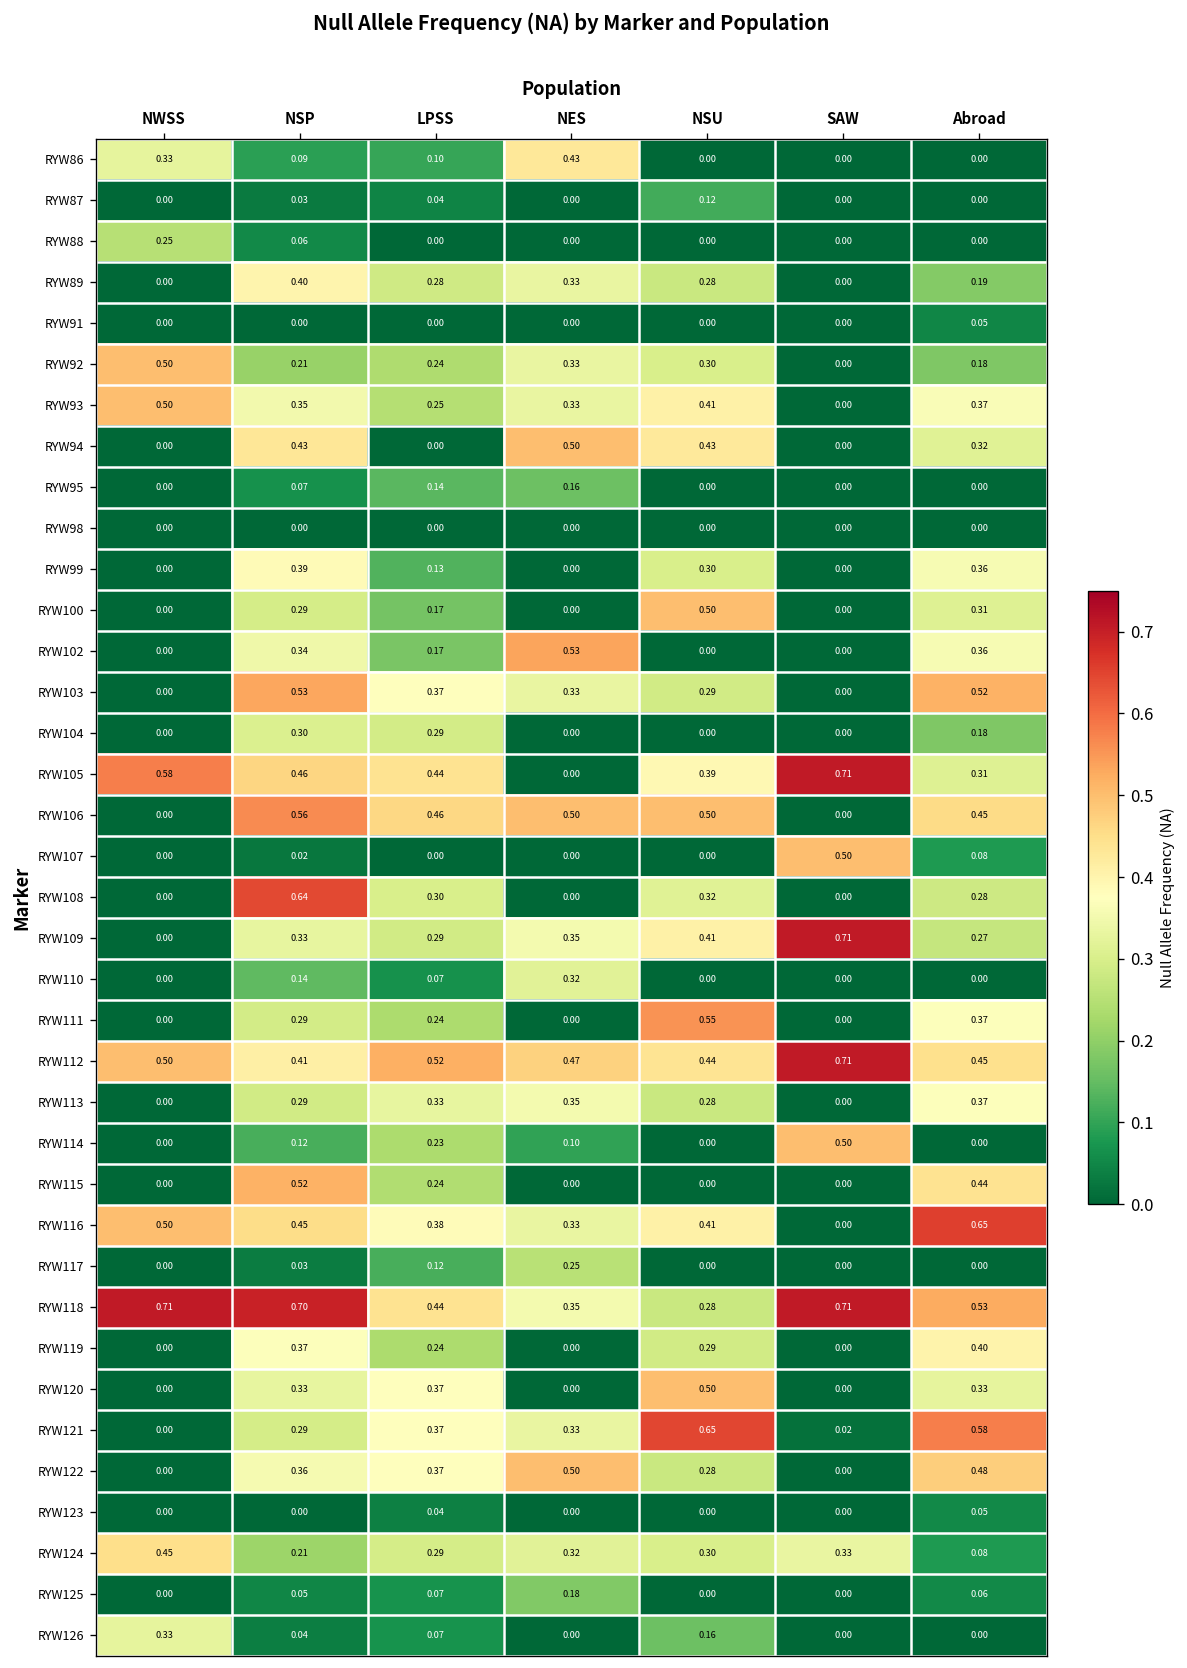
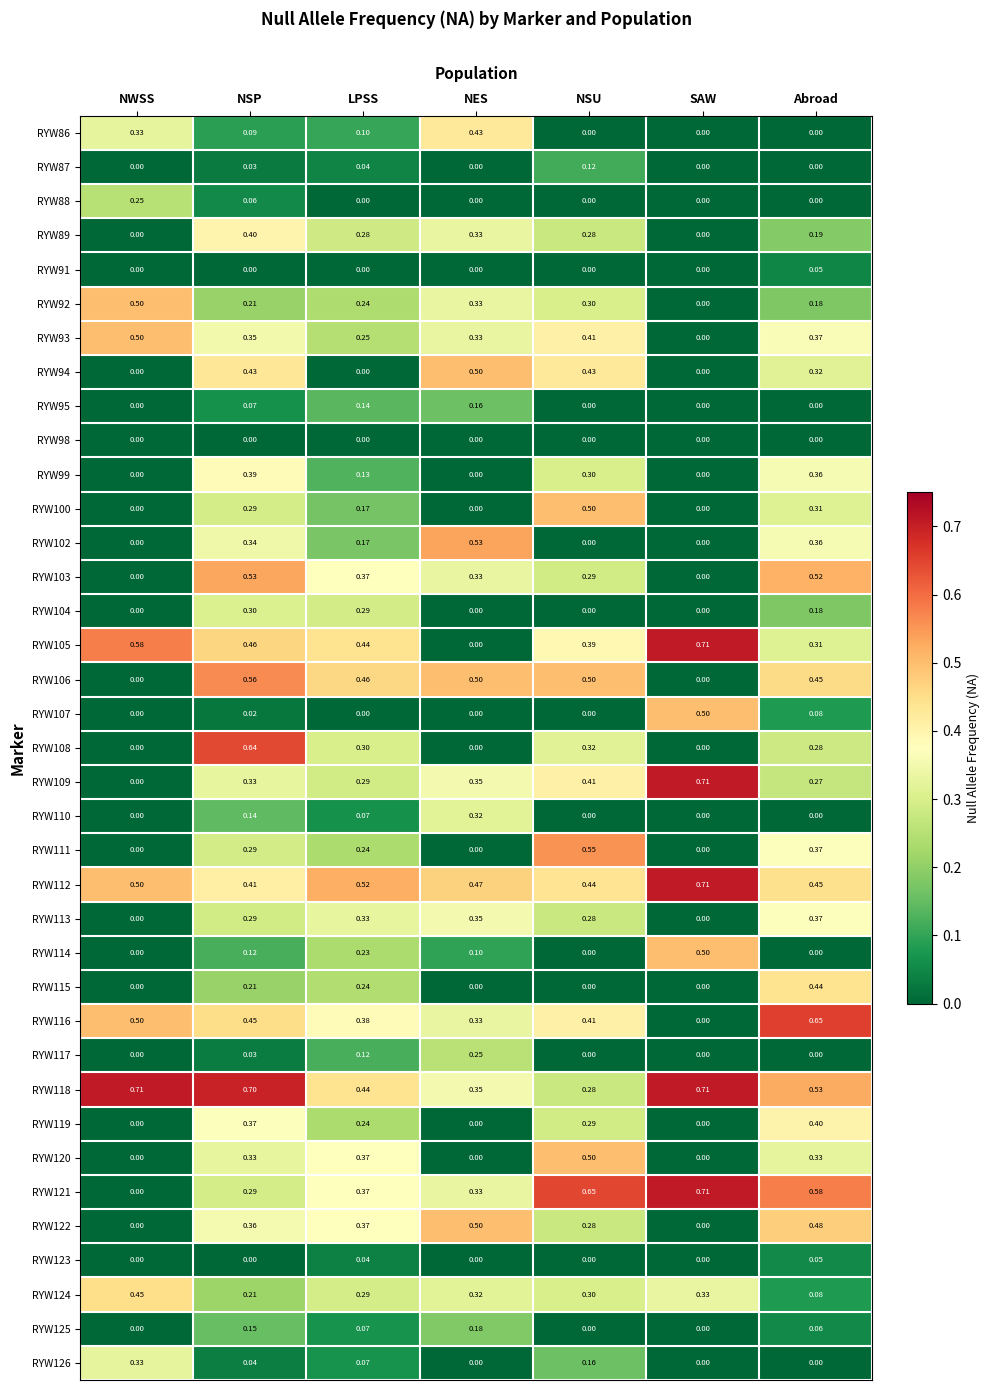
  {
    "RYW115": {
      "NWSS": 0.00,
-     "NSP": 0.52,
+     "NSP": 0.21,
      "LPSS": 0.24,
      "NES": 0.00,
      "NSU": 0.00,
      "SAW": 0.00,
      "Abroad": 0.44
    },
    "RYW121": {
      "NWSS": 0.00,
      "NSP": 0.29,
      "LPSS": 0.37,
      "NES": 0.33,
      "NSU": 0.65,
-     "SAW": 0.02,
+     "SAW": 0.71,
      "Abroad": 0.58
    },
    "RYW125": {
      "NWSS": 0.00,
-     "NSP": 0.05,
+     "NSP": 0.15,
      "LPSS": 0.07,
      "NES": 0.18,
      "NSU": 0.00,
      "SAW": 0.00,
      "Abroad": 0.06
    }
  }
